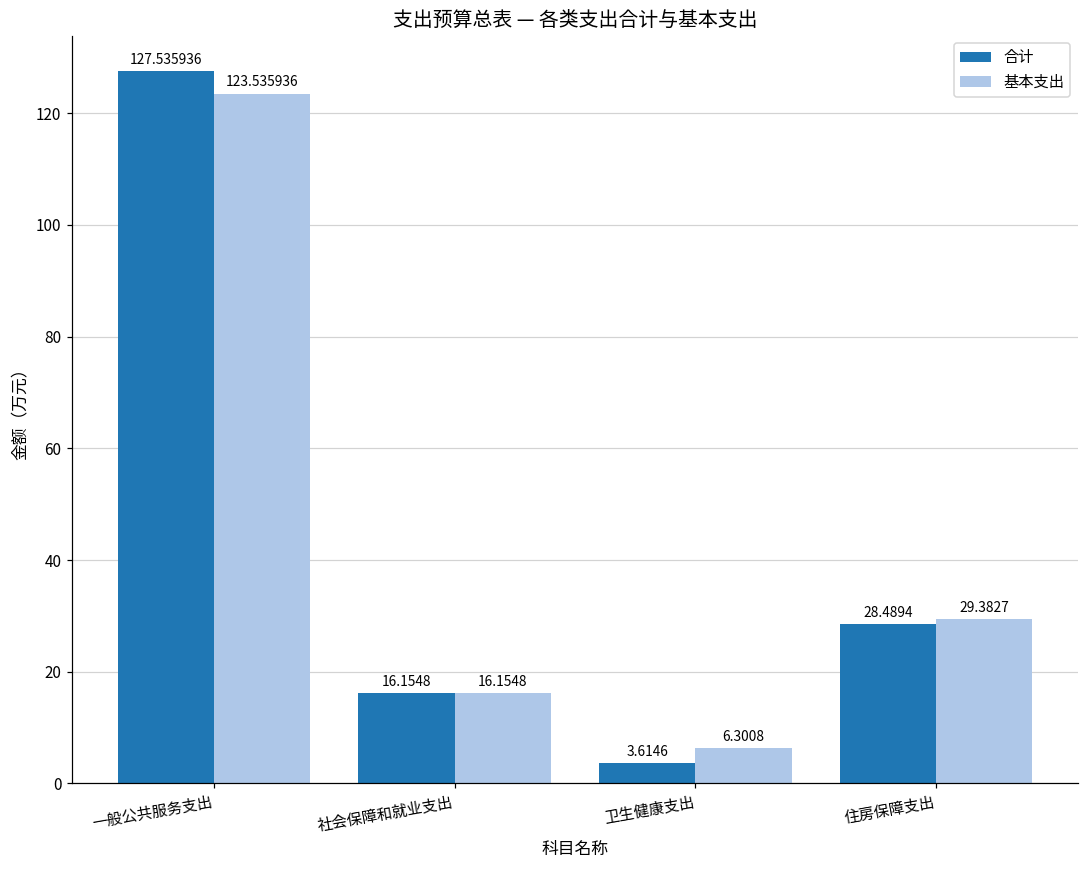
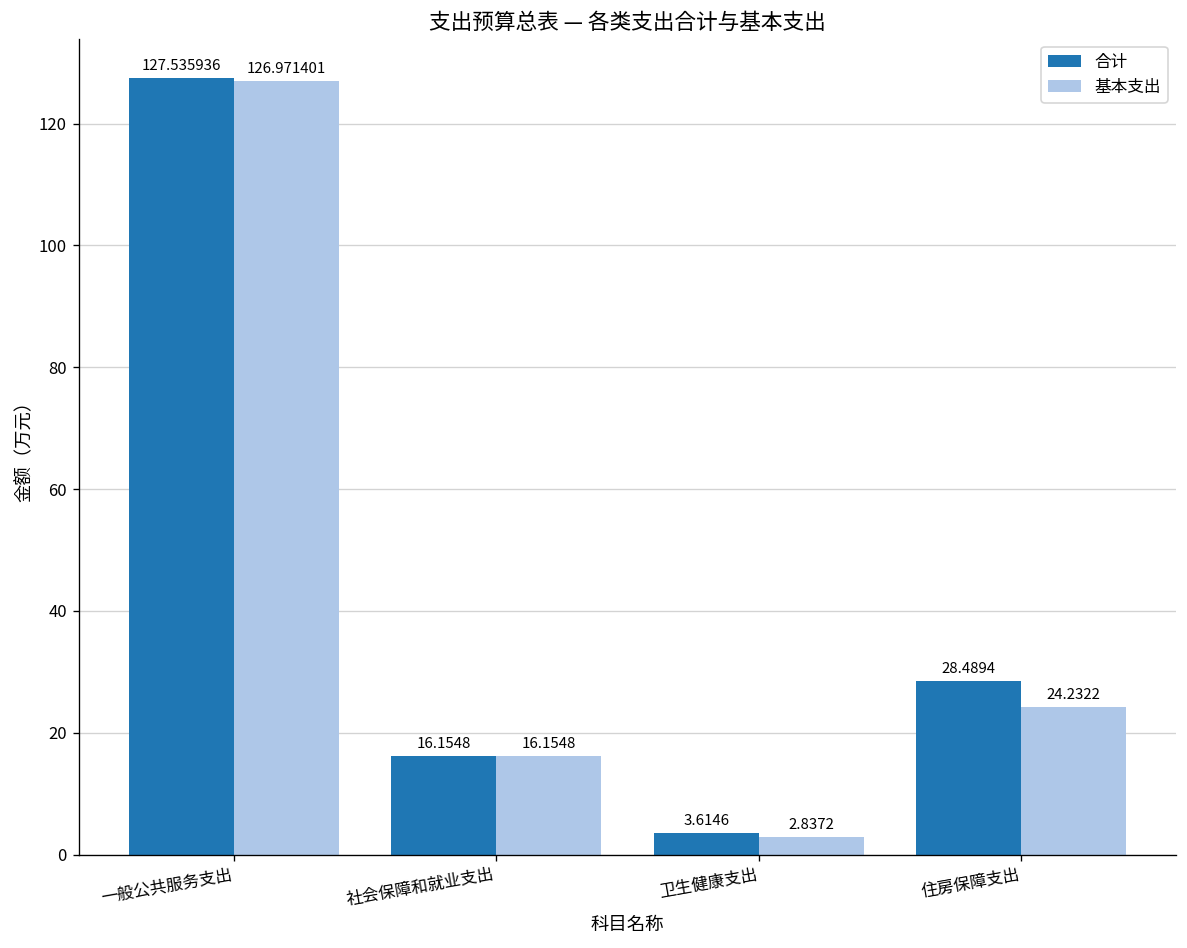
  {
    "合计": {
      "一般公共服务支出": 127.535936,
      "社会保障和就业支出": 16.1548,
      "卫生健康支出": 3.6146,
      "住房保障支出": 28.4894
    },
    "基本支出": {
-     "一般公共服务支出": 123.535936,
+     "一般公共服务支出": 126.971401,
      "社会保障和就业支出": 16.1548,
-     "卫生健康支出": 6.3008,
-     "住房保障支出": 29.3827
+     "卫生健康支出": 2.8372,
+     "住房保障支出": 24.2322
    }
  }
